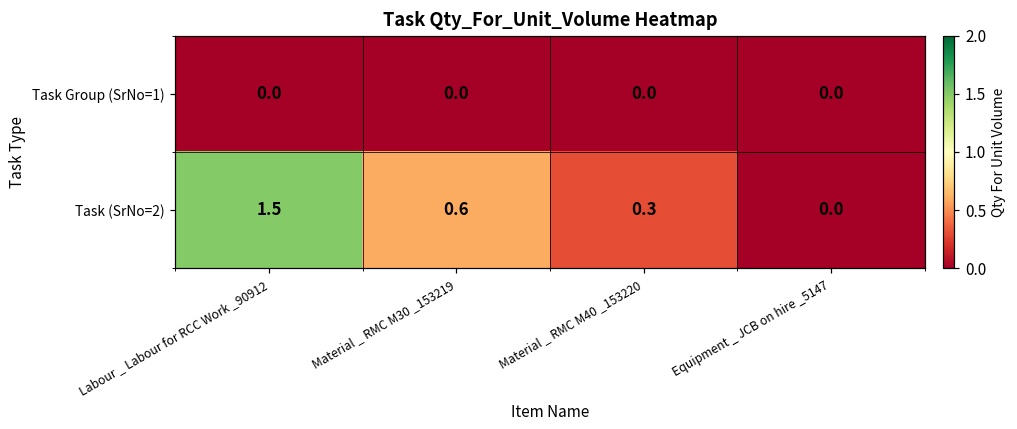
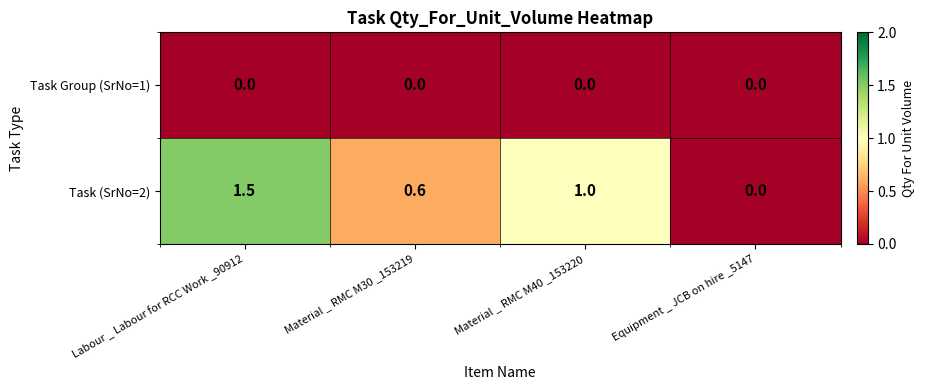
  {
    "Task Group (SrNo=1)": {
      "Labour _ Labour for RCC Work _90912": 0.0,
      "Material _ RMC M30 _153219": 0.0,
      "Material _ RMC M40 _153220": 0.0,
      "Equipment _ JCB on hire _5147": 0.0
    },
    "Task (SrNo=2)": {
      "Labour _ Labour for RCC Work _90912": 1.5,
      "Material _ RMC M30 _153219": 0.6,
-     "Material _ RMC M40 _153220": 0.3,
+     "Material _ RMC M40 _153220": 1.0,
      "Equipment _ JCB on hire _5147": 0.0
    }
  }
